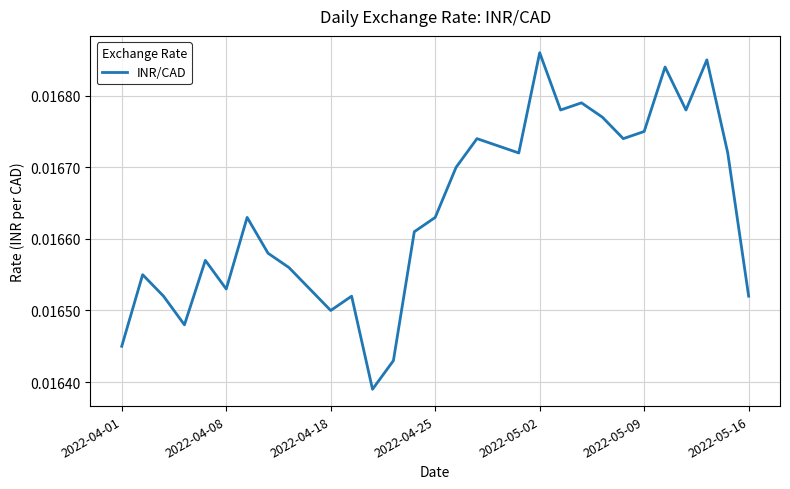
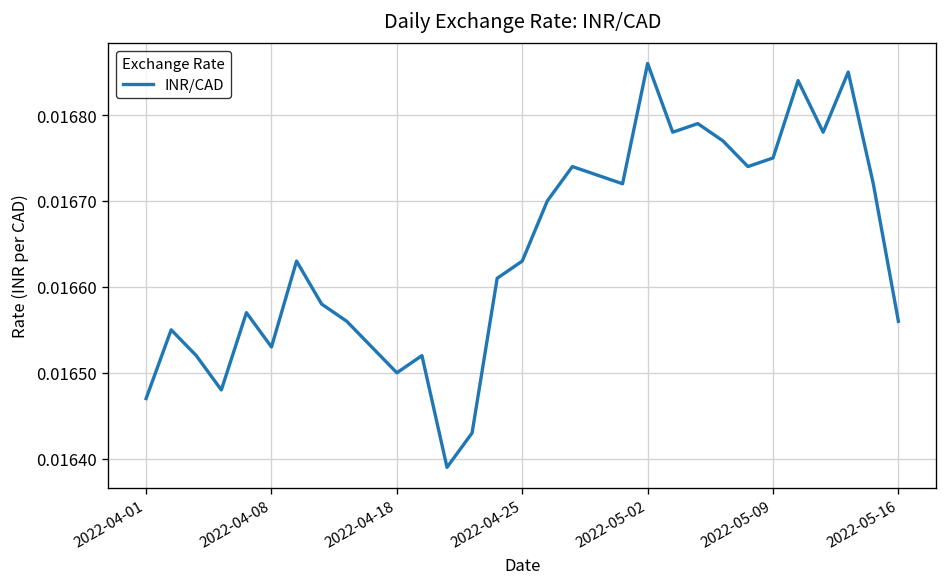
  {
-   "2022-04-01": 0.01645,
+   "2022-04-01": 0.01647,
    "2022-04-08": 0.01653,
    "2022-04-18": 0.01650,
    "2022-04-25": 0.01663,
    "2022-05-02": 0.01686,
    "2022-05-09": 0.01675,
-   "2022-05-16": 0.01652
+   "2022-05-16": 0.01656
  }
